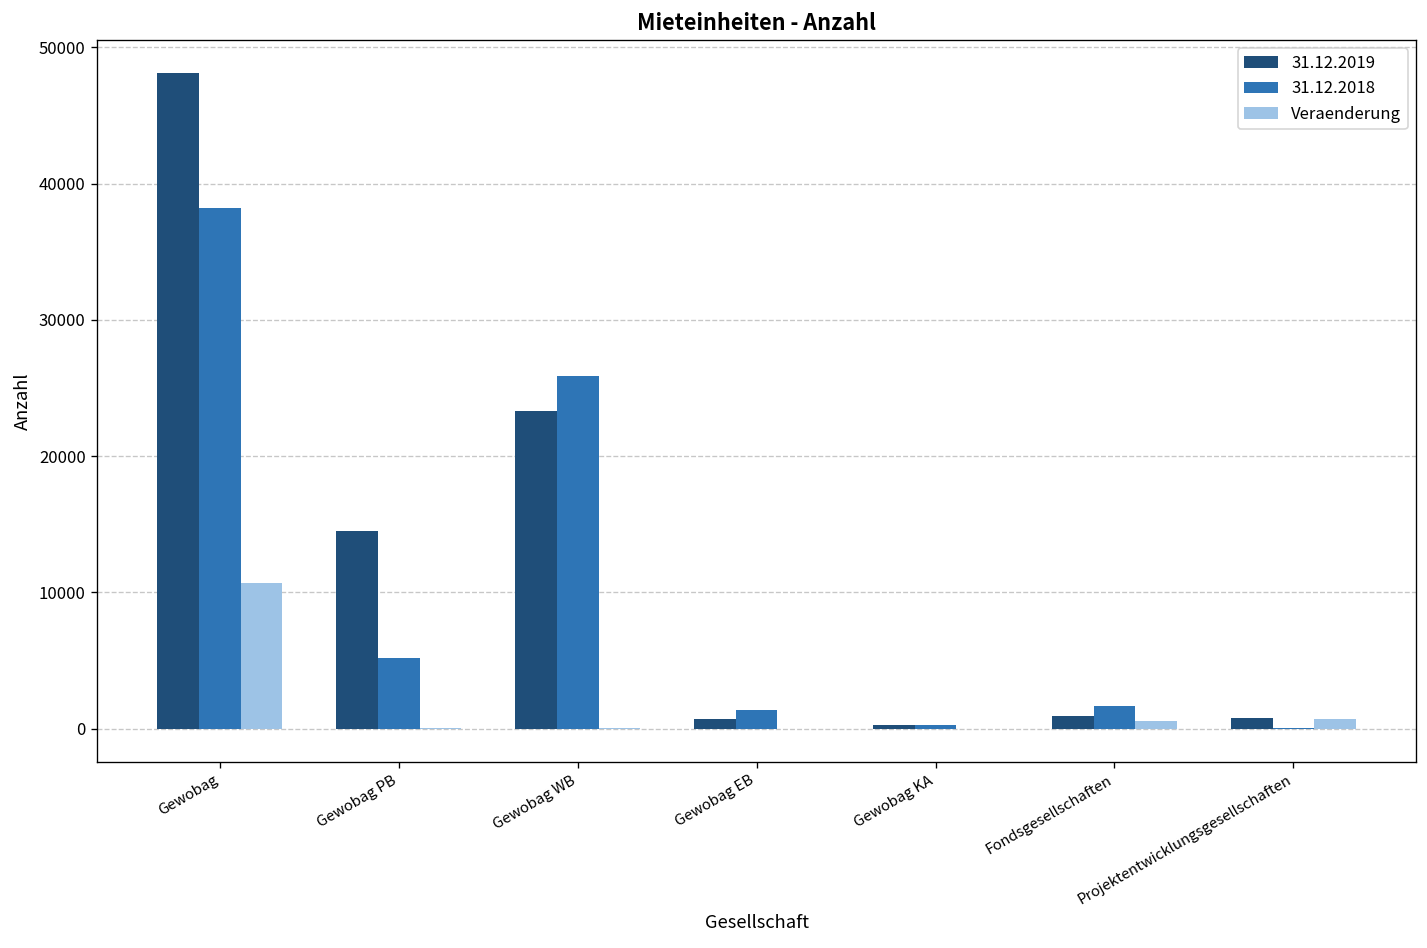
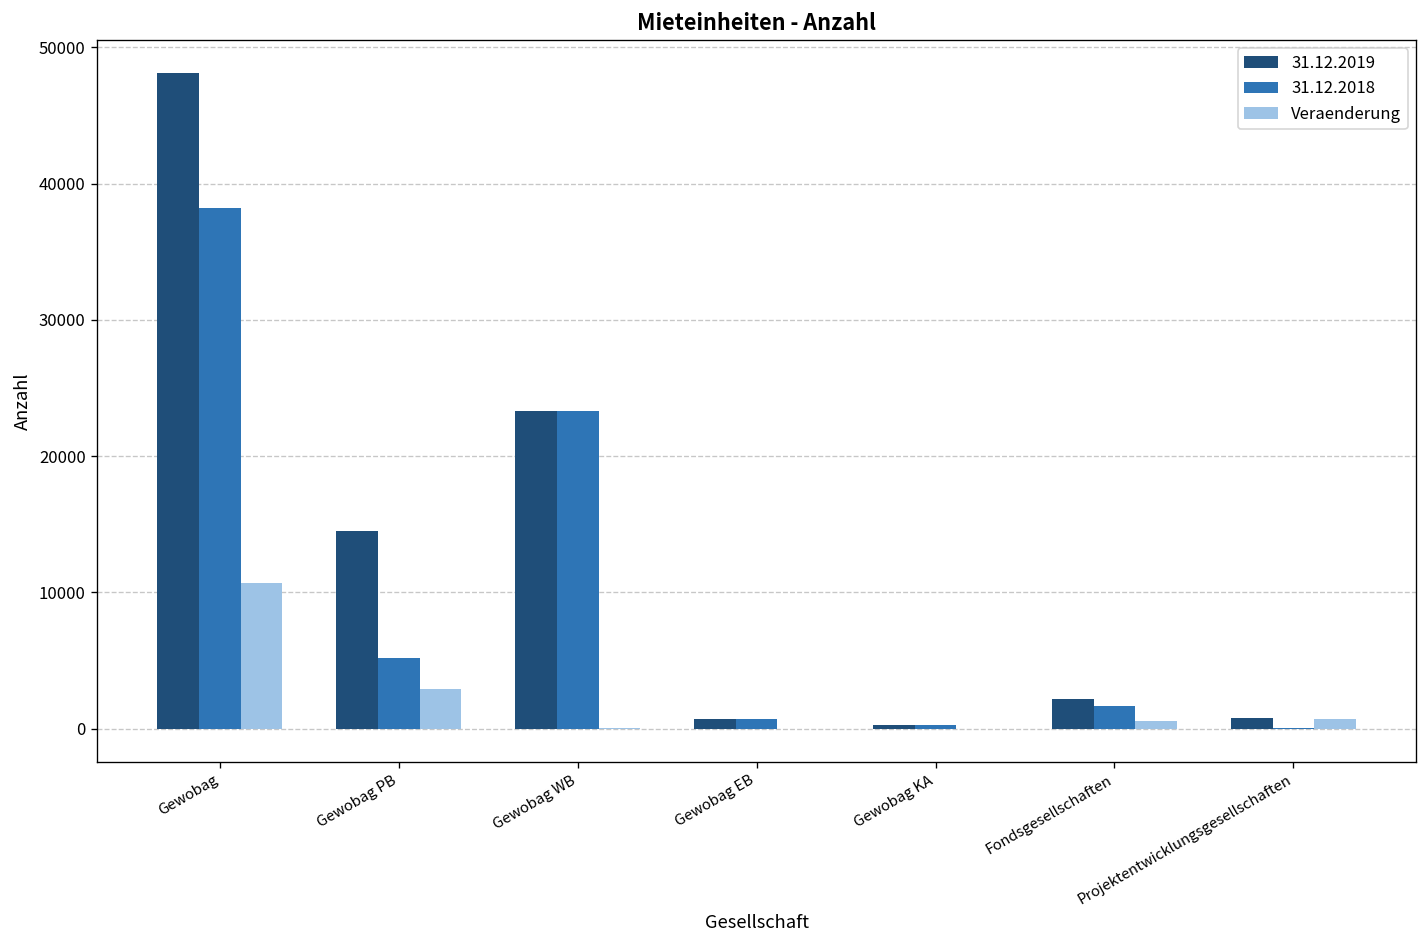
  {
    "31.12.2019": {
      "Gewobag": 48100,
      "Gewobag PB": 14500,
      "Gewobag WB": 23300,
      "Gewobag EB": 700,
      "Gewobag KA": 300,
-     "Fondsgesellschaften": 900,
+     "Fondsgesellschaften": 2200,
      "Projektentwicklungsgesellschaften": 800
    },
    "31.12.2018": {
      "Gewobag": 38200,
      "Gewobag PB": 5200,
-     "Gewobag WB": 25900,
-     "Gewobag EB": 1400,
+     "Gewobag WB": 23300,
+     "Gewobag EB": 700,
      "Gewobag KA": 300,
      "Fondsgesellschaften": 1700
    },
    "Veraenderung": {
      "Gewobag": 10700,
-     "Gewobag PB": 0,
+     "Gewobag PB": 2900,
      "Gewobag KA": 0,
      "Fondsgesellschaften": 500,
      "Projektentwicklungsgesellschaften": 800
    }
  }
